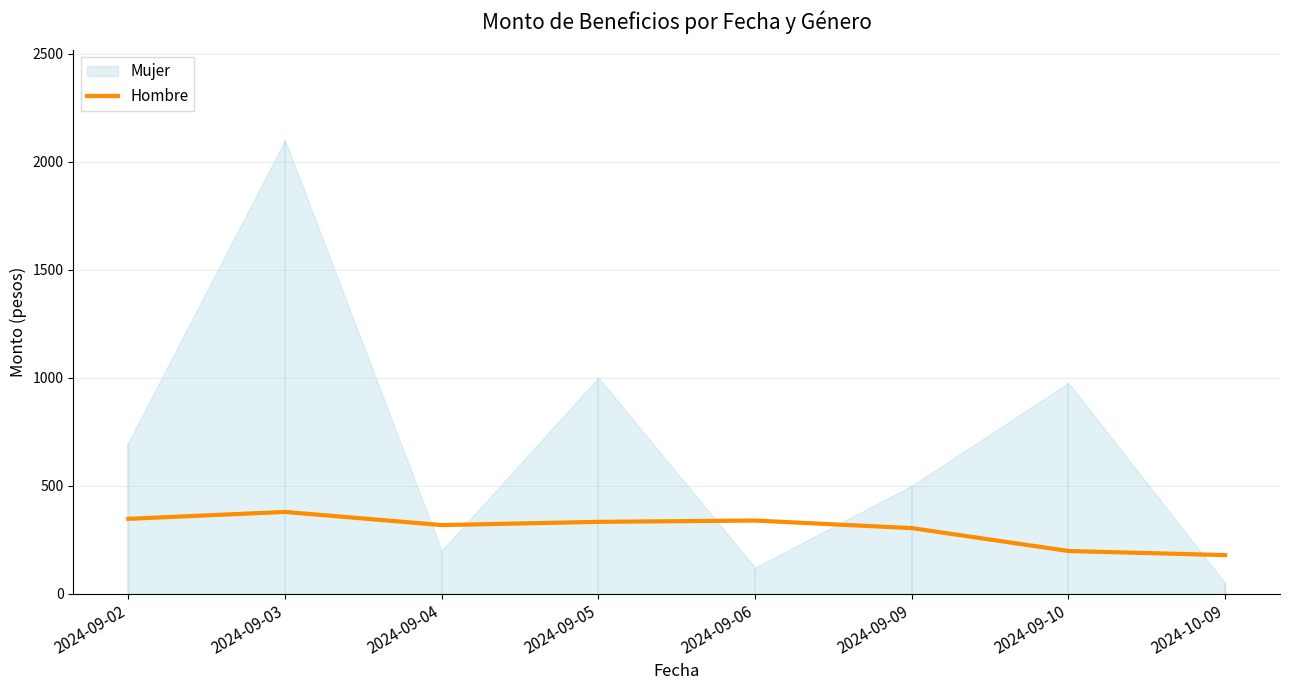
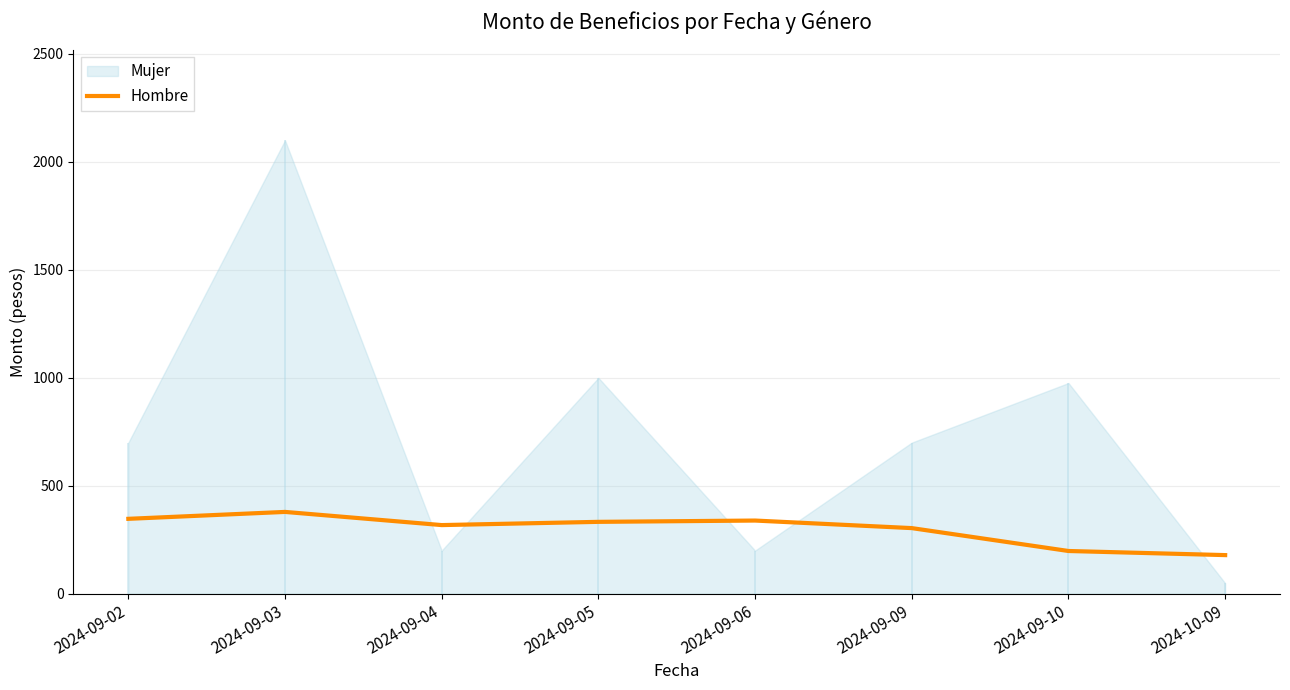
  {
    "Hombre": {
      "2024-09-02": 350,
      "2024-09-03": 380,
      "2024-09-04": 320,
      "2024-09-05": 330,
      "2024-09-06": 340,
      "2024-09-09": 300,
      "2024-09-10": 200,
      "2024-10-09": 180
    },
    "Mujer": {
      "2024-09-02": 700,
      "2024-09-03": 2100,
      "2024-09-04": 200,
      "2024-09-05": 1000,
-     "2024-09-06": 120,
-     "2024-09-09": 500,
+     "2024-09-06": 200,
+     "2024-09-09": 700,
      "2024-09-10": 980,
      "2024-10-09": 50
    }
  }
